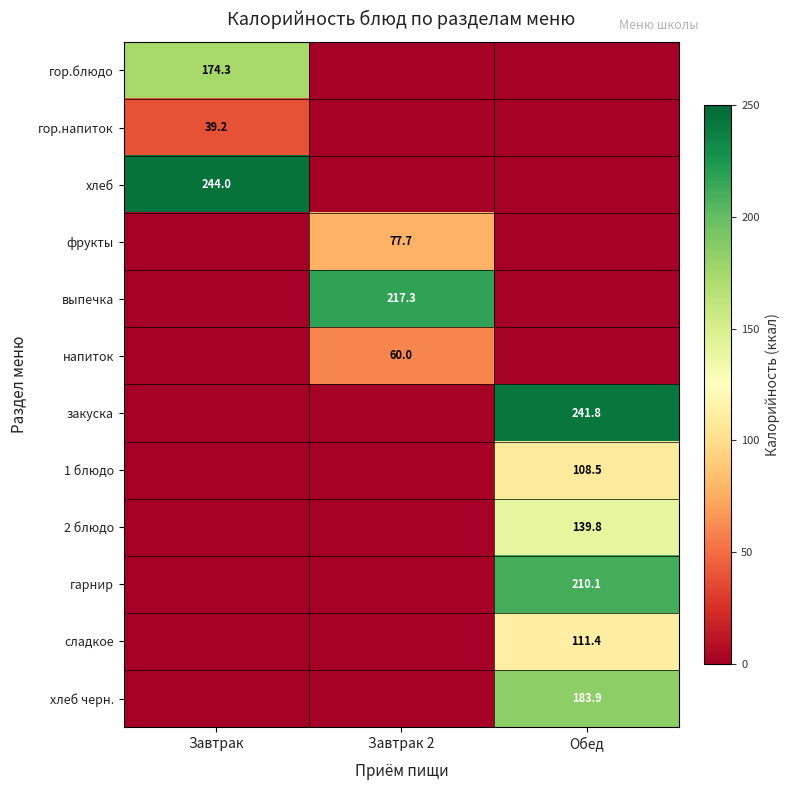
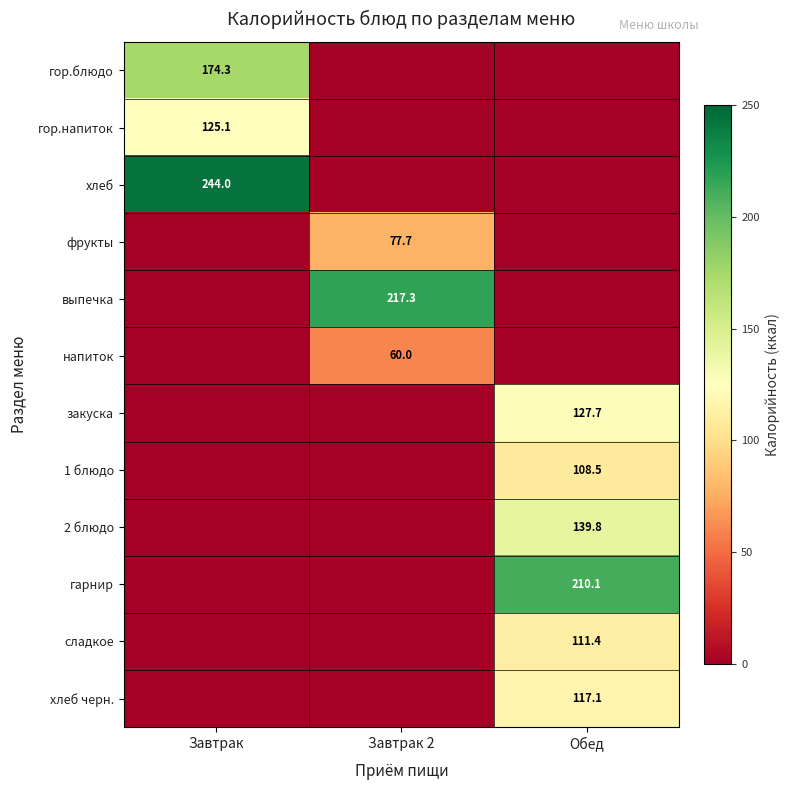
  {
    "гор.блюдо": {
      "Завтрак": 174.3
    },
    "гор.напиток": {
-     "Завтрак": 39.2
+     "Завтрак": 125.1
    },
    "хлеб": {
      "Завтрак": 244.0
    },
    "фрукты": {
      "Завтрак 2": 77.7
    },
    "выпечка": {
      "Завтрак 2": 217.3
    },
    "напиток": {
      "Завтрак 2": 60.0
    },
    "закуска": {
-     "Обед": 241.8
+     "Обед": 127.7
    },
    "1 блюдо": {
      "Обед": 108.5
    },
    "2 блюдо": {
      "Обед": 139.8
    },
    "гарнир": {
      "Обед": 210.1
    },
    "сладкое": {
      "Обед": 111.4
    },
    "хлеб черн.": {
-     "Обед": 183.9
+     "Обед": 117.1
    }
  }
